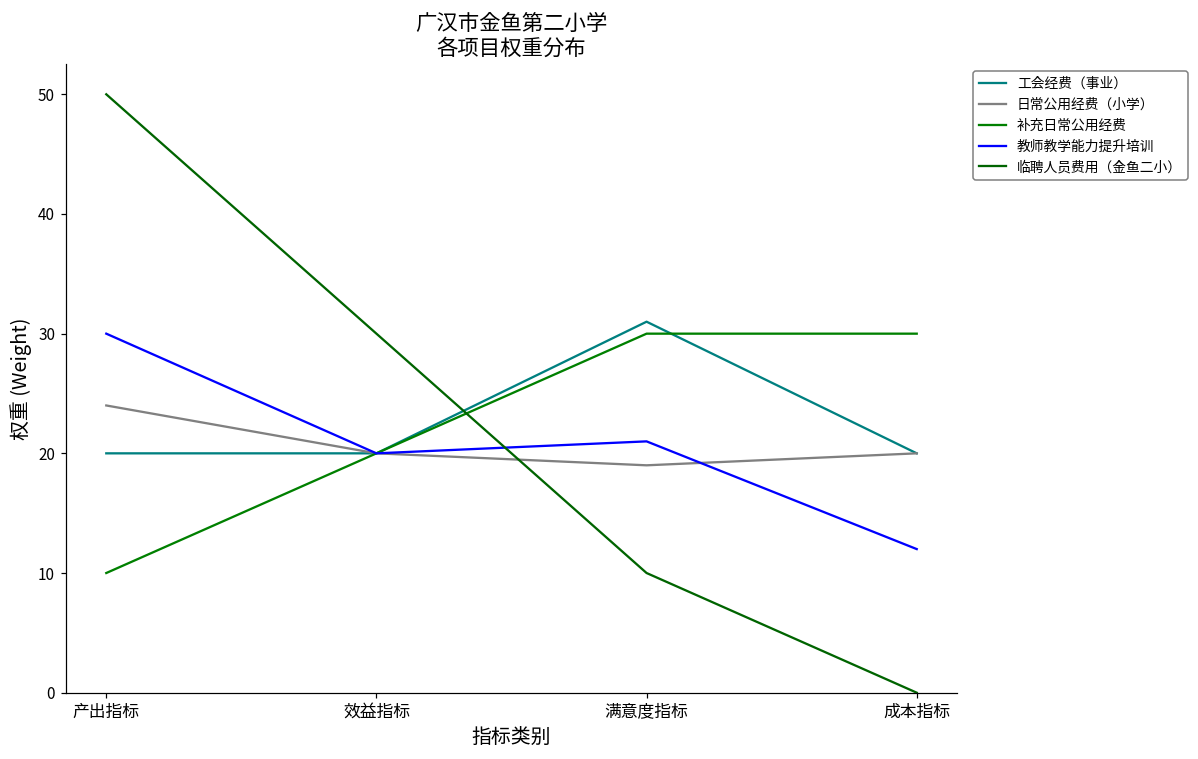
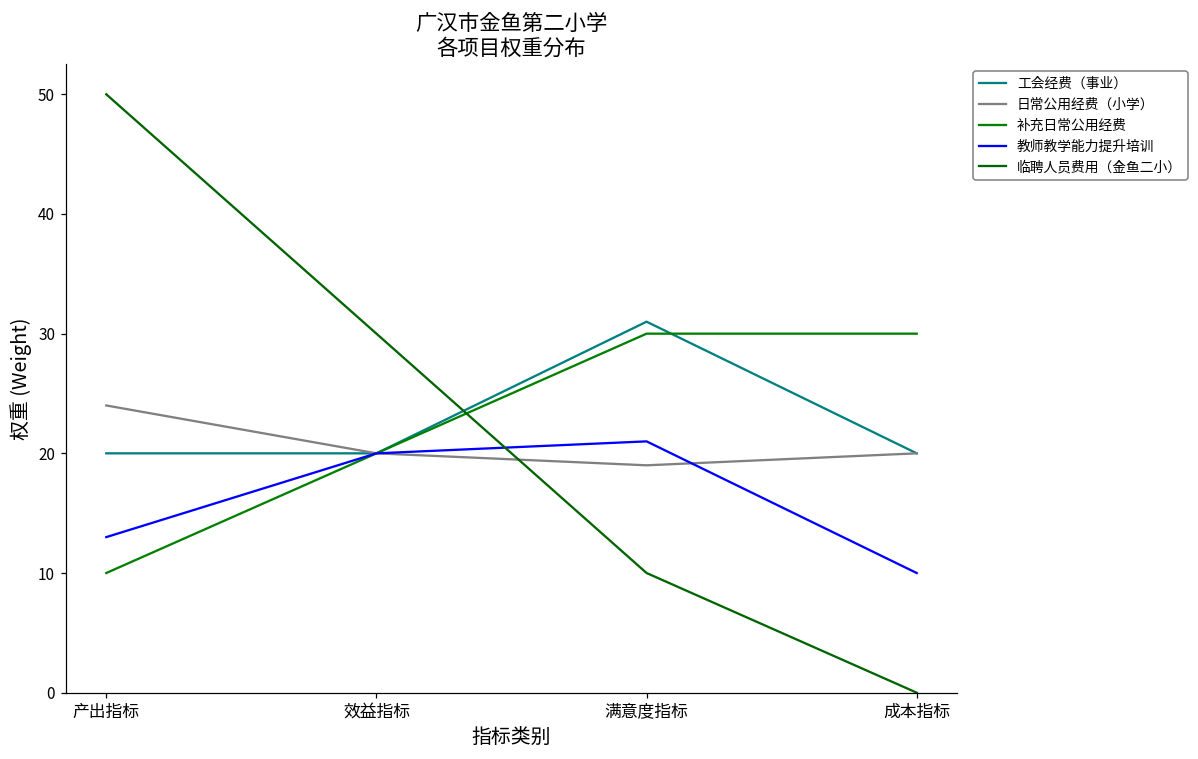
  {
    "工会经费（事业）": {
      "产出指标": 20,
      "满意度指标": 31
    },
    "日常公用经费（小学）": {
      "产出指标": 24,
      "满意度指标": 19
    },
    "教师教学能力提升培训": {
-     "产出指标": 30,
+     "产出指标": 13,
      "满意度指标": 21,
-     "成本指标": 12
+     "成本指标": 10
    }
  }
